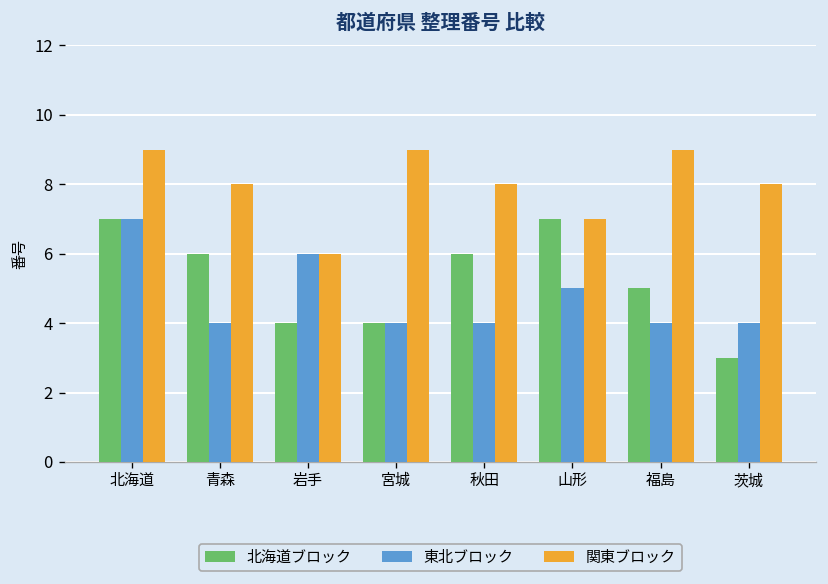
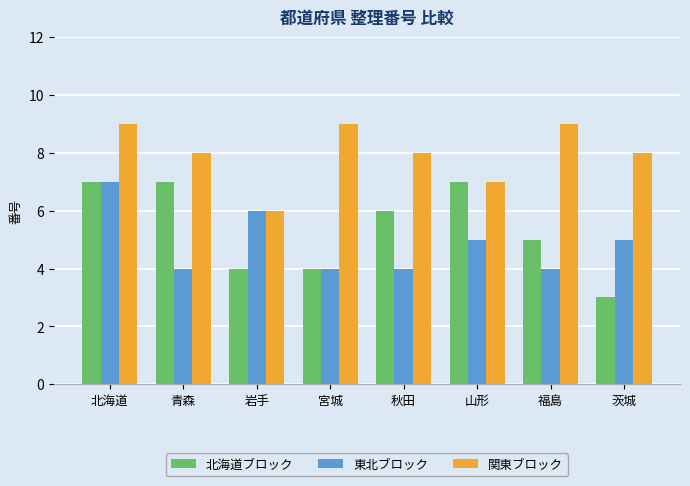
  {
    "北海道ブロック": {
      "北海道": 7,
-     "青森": 6,
+     "青森": 7,
      "岩手": 4,
      "宮城": 4,
      "秋田": 6,
      "山形": 7,
      "福島": 5,
      "茨城": 3
    },
    "東北ブロック": {
      "北海道": 7,
      "青森": 4,
      "岩手": 6,
      "宮城": 4,
      "秋田": 4,
      "山形": 5,
      "福島": 4,
-     "茨城": 4
+     "茨城": 5
    },
    "関東ブロック": {
      "北海道": 9,
      "青森": 8,
      "岩手": 6,
      "宮城": 9,
      "秋田": 8,
      "山形": 7,
      "福島": 9,
      "茨城": 8
    }
  }
